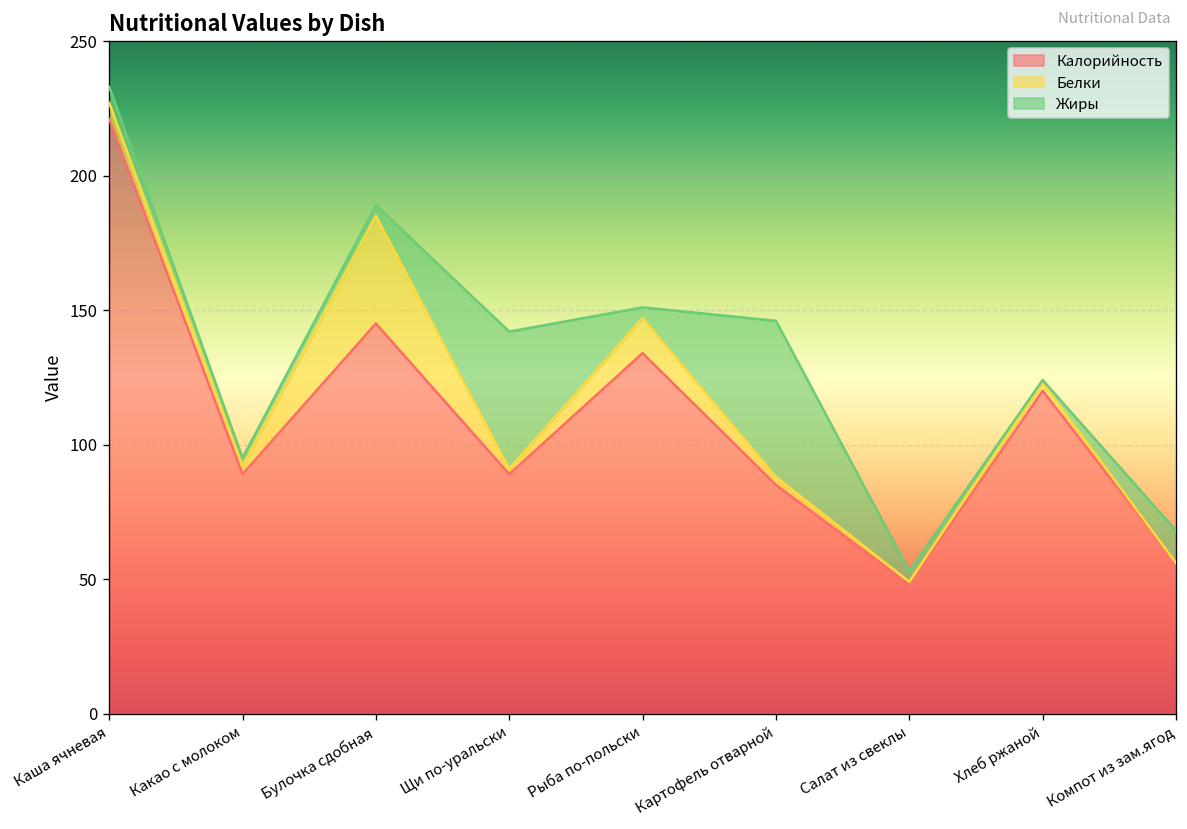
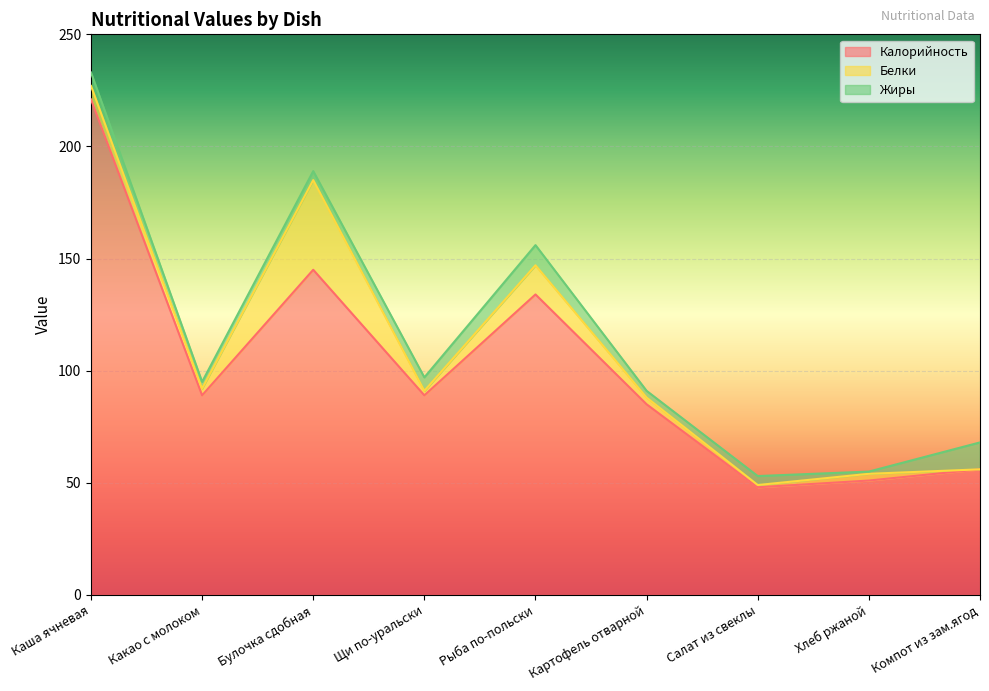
  {
    "Калорийность": {
      "Каша ячневая": 221,
      "Какао с молоком": 89,
      "Булочка сдобная": 145,
      "Щи по-уральски": 89,
      "Рыба по-польски": 134,
      "Картофель отварной": 85,
-     "Хлеб ржаной": 120
+     "Хлеб ржаной": 51
    },
    "Белки": {
      "Каша ячневая": 6,
      "Какао с молоком": 3,
      "Булочка сдобная": 40,
      "Щи по-уральски": 2,
      "Рыба по-польски": 13,
      "Картофель отварной": 3
    },
    "Жиры": {
      "Каша ячневая": 6,
      "Какао с молоком": 3,
      "Булочка сдобная": 4,
-     "Щи по-уральски": 51,
-     "Рыба по-польски": 4,
-     "Картофель отварной": 58,
+     "Щи по-уральски": 6,
+     "Рыба по-польски": 9,
+     "Картофель отварной": 3,
      "Салат из свеклы": 4,
      "Компот из зам.ягод": 12
    }
  }
